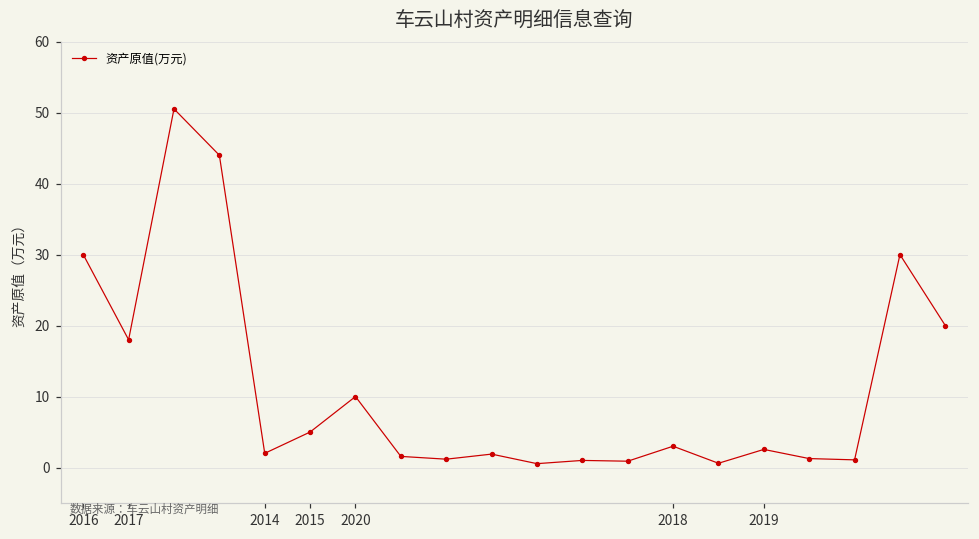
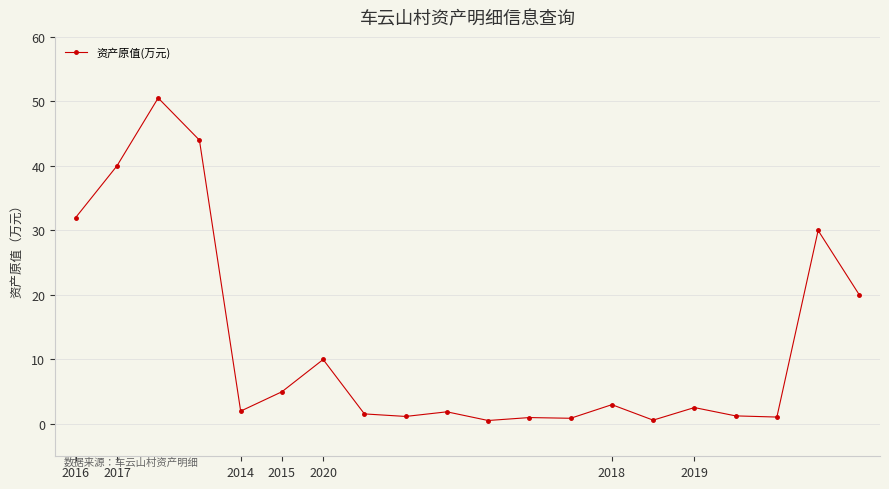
  {
-   "2016": 30,
-   "2017": 18,
+   "2016": 32,
+   "2017": 40,
    "2014": 2,
    "2015": 5,
    "2020": 10,
    "2018": 3,
    "2019": 3
  }
